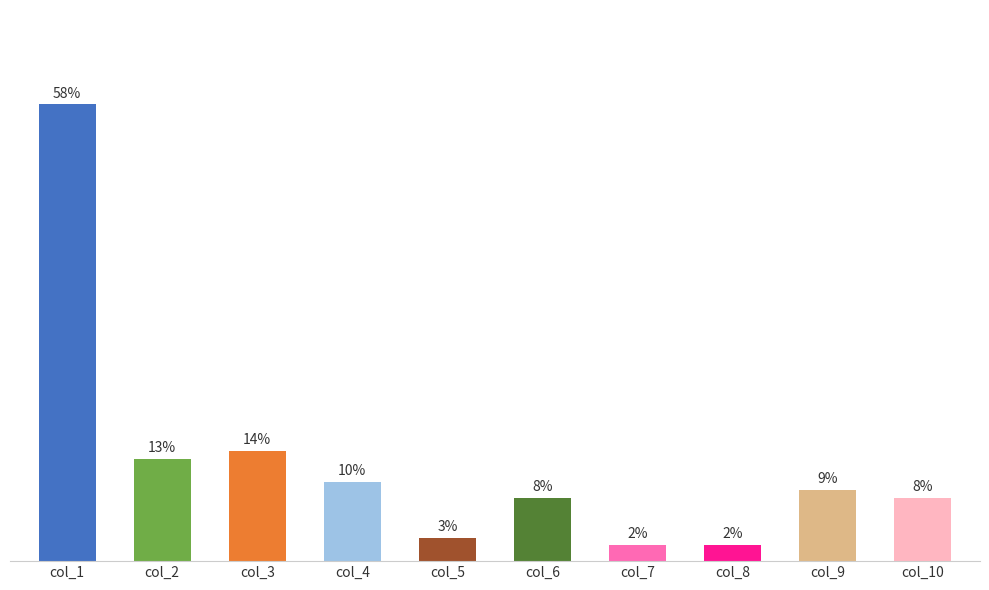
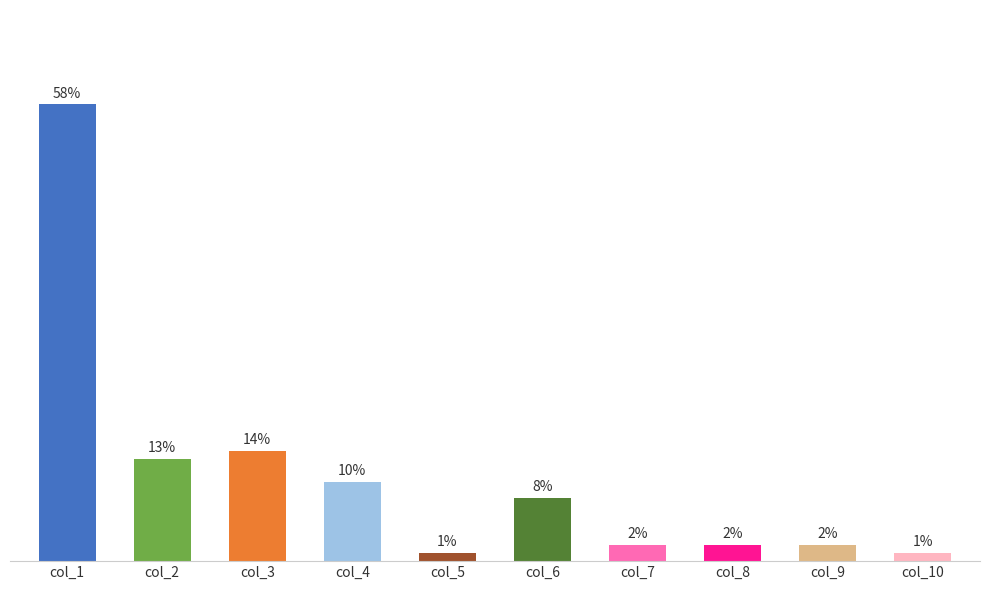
  {
    "col_1": "58%",
    "col_2": "13%",
    "col_3": "14%",
    "col_4": "10%",
-   "col_5": "3%",
+   "col_5": "1%",
    "col_6": "8%",
    "col_7": "2%",
    "col_8": "2%",
-   "col_9": "9%",
-   "col_10": "8%"
+   "col_9": "2%",
+   "col_10": "1%"
  }
